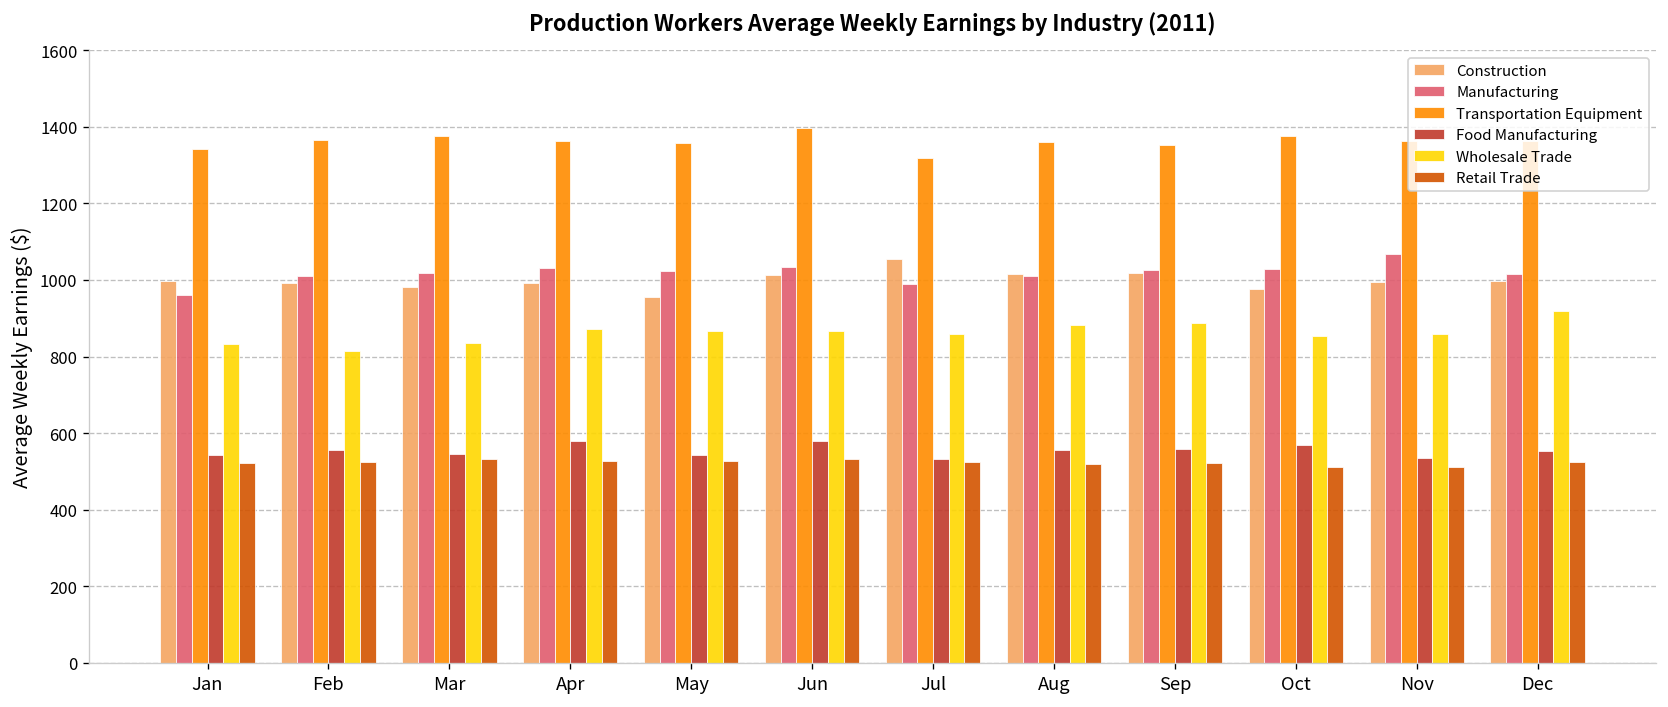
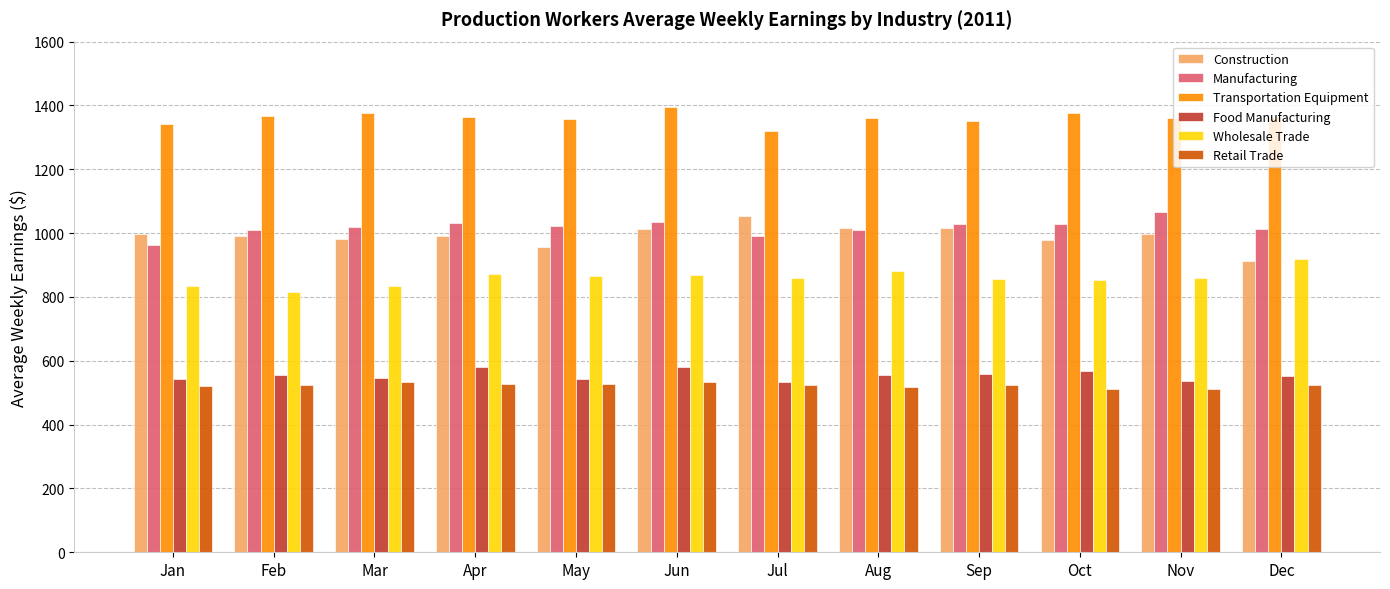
  {
    "Construction": {
      "Jan": 1000,
      "Feb": 990,
      "Mar": 980,
      "Apr": 990,
      "May": 960,
      "Jun": 1010,
      "Jul": 1050,
      "Aug": 1020,
      "Sep": 1020,
      "Oct": 980,
      "Nov": 1000,
-     "Dec": 1000
+     "Dec": 910
    },
    "Manufacturing": {
      "Jan": 960,
      "Feb": 1010,
      "Mar": 1020,
      "Apr": 1030,
      "May": 1020,
      "Jun": 1030,
      "Jul": 990,
      "Aug": 1010,
      "Sep": 1030,
      "Oct": 1030,
      "Nov": 1070,
      "Dec": 1010
    },
    "Transportation Equipment": {
      "Jan": 1340,
      "Feb": 1370,
      "Mar": 1380,
      "Apr": 1360,
      "May": 1360,
      "Jun": 1400,
      "Jul": 1320,
      "Aug": 1360,
      "Sep": 1350,
      "Oct": 1380
    },
    "Wholesale Trade": {
      "Jan": 830,
      "Feb": 810,
      "Mar": 840,
      "Apr": 870,
      "May": 870,
      "Jun": 870,
      "Jul": 860,
      "Aug": 880,
-     "Sep": 890,
+     "Sep": 860,
      "Oct": 850,
      "Nov": 860,
      "Dec": 920
    }
  }
